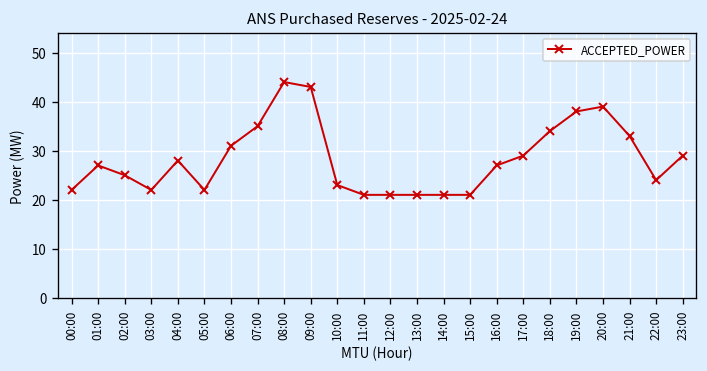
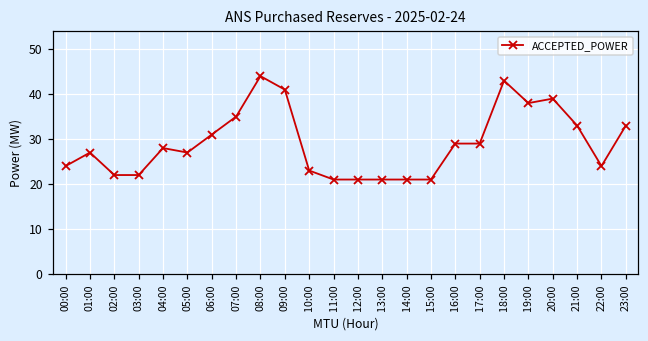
  {
-   "00:00": 22,
+   "00:00": 24,
    "01:00": 27,
-   "02:00": 25,
+   "02:00": 22,
    "03:00": 22,
    "04:00": 28,
-   "05:00": 22,
+   "05:00": 27,
    "06:00": 31,
    "07:00": 35,
    "08:00": 44,
-   "09:00": 43,
+   "09:00": 41,
    "10:00": 23,
    "11:00": 21,
    "12:00": 21,
    "13:00": 21,
    "14:00": 21,
    "15:00": 21,
-   "16:00": 27,
+   "16:00": 29,
    "17:00": 29,
-   "18:00": 34,
+   "18:00": 43,
    "19:00": 38,
    "20:00": 39,
    "21:00": 33,
    "22:00": 24,
-   "23:00": 29
+   "23:00": 33
  }
